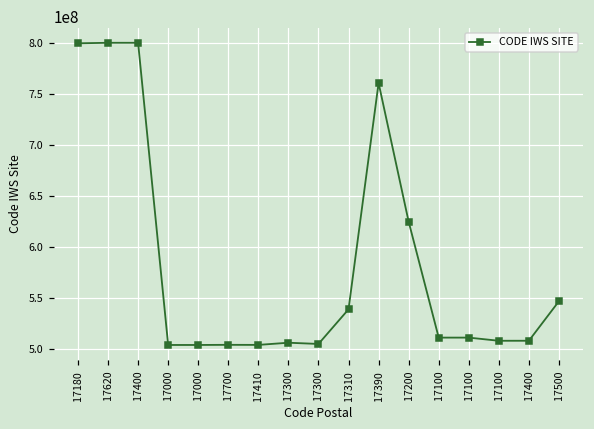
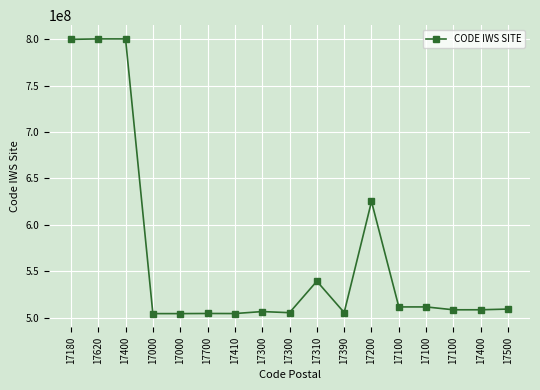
  {
    "17180": 800000000,
    "17620": 800000000,
    "17700": 500000000,
    "17410": 500000000,
    "17310": 540000000,
-   "17390": 760000000,
+   "17390": 510000000,
    "17200": 630000000,
-   "17500": 550000000
+   "17500": 510000000
  }
